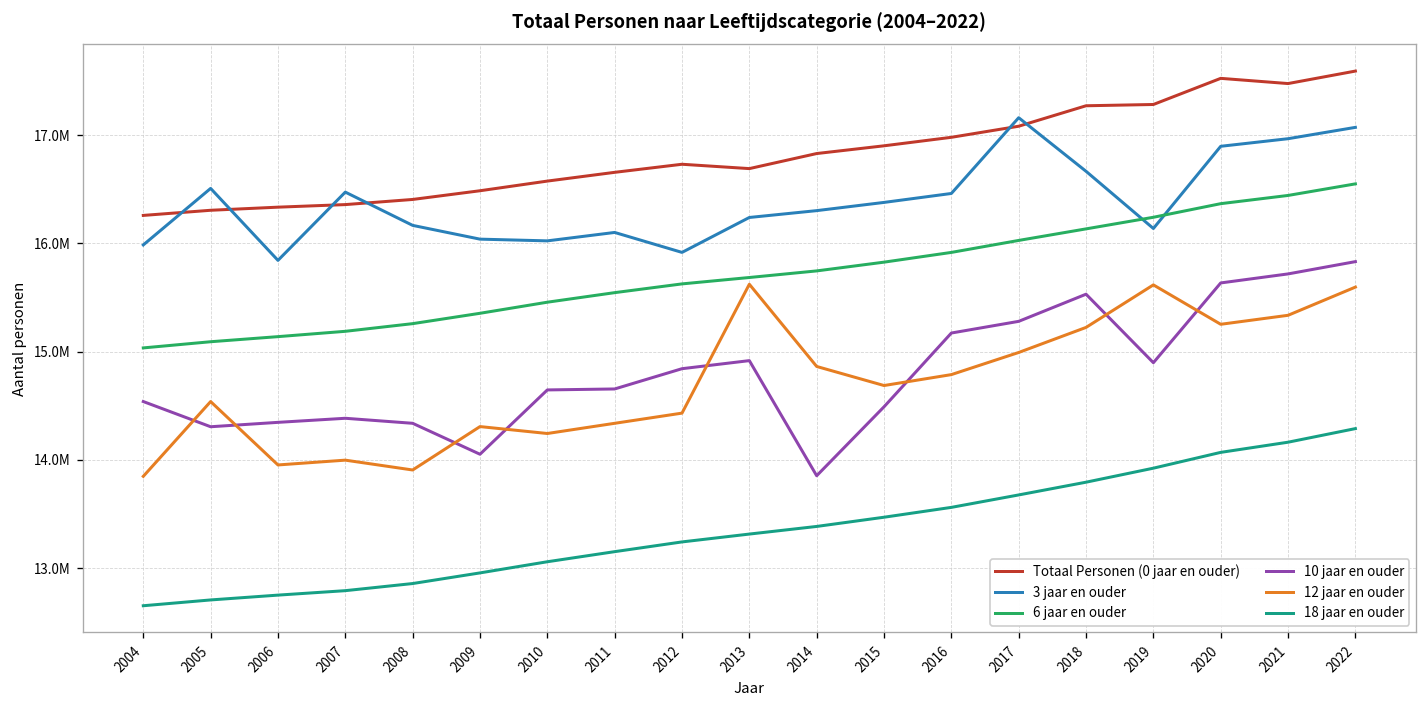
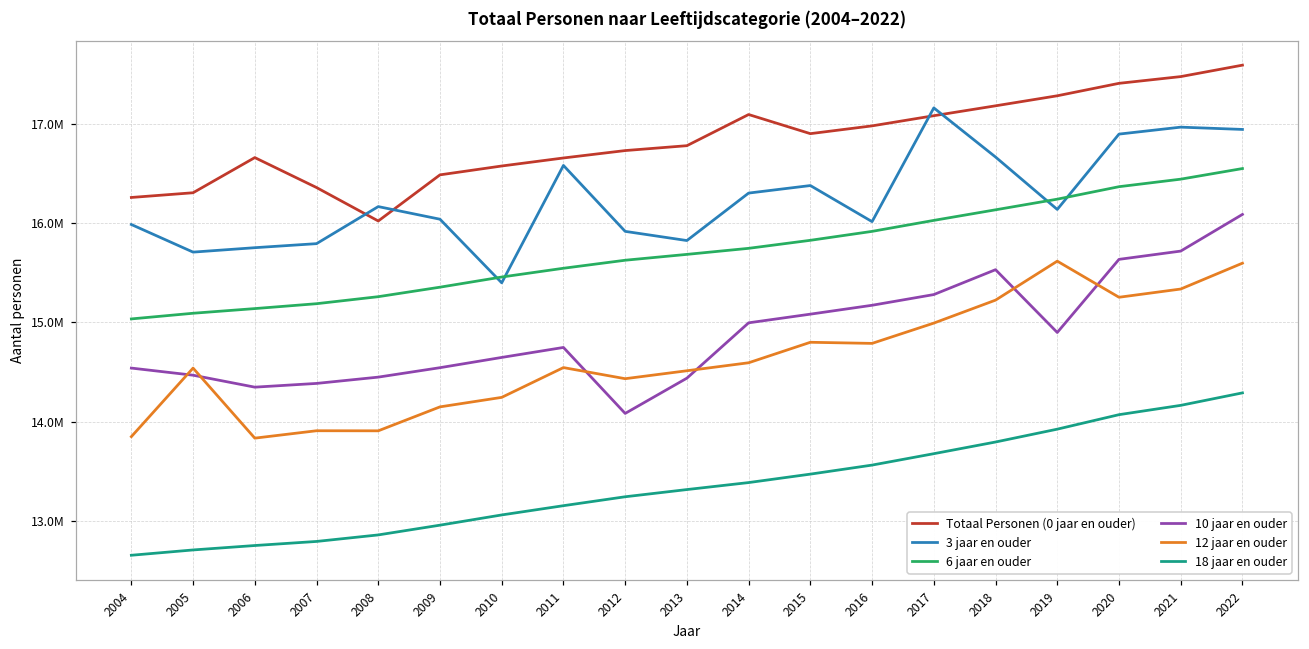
  {
    "Totaal Personen (0 jaar en ouder)": {
      "2004": 16300000,
      "2005": 16300000,
-     "2006": 16300000,
+     "2006": 16700000,
      "2007": 16400000,
-     "2008": 16400000,
+     "2008": 16000000,
      "2009": 16500000,
      "2010": 16600000,
      "2011": 16700000,
      "2012": 16700000,
-     "2013": 16700000,
-     "2014": 16800000,
+     "2013": 16800000,
+     "2014": 17100000,
      "2015": 16900000,
      "2016": 17000000,
      "2017": 17100000,
-     "2018": 17300000,
+     "2018": 17200000,
      "2019": 17300000,
-     "2020": 17500000,
+     "2020": 17400000,
      "2021": 17500000,
      "2022": 17600000
    },
    "3 jaar en ouder": {
      "2004": 16000000,
-     "2005": 16500000,
-     "2006": 15840000,
-     "2007": 16500000,
+     "2005": 15700000,
+     "2006": 15750000,
+     "2007": 15800000,
      "2008": 16200000,
      "2009": 16000000,
-     "2010": 16000000,
-     "2011": 16100000,
+     "2010": 15400000,
+     "2011": 16600000,
      "2012": 15900000,
-     "2013": 16200000,
+     "2013": 15800000,
      "2014": 16300000,
      "2015": 16400000,
-     "2016": 16500000,
+     "2016": 16000000,
      "2017": 17200000,
      "2018": 16700000,
      "2019": 16100000,
      "2020": 16900000,
      "2021": 17000000,
-     "2022": 17100000
+     "2022": 16900000
    },
    "10 jaar en ouder": {
      "2004": 14500000,
-     "2005": 14300000,
+     "2005": 14500000,
      "2006": 14300000,
      "2007": 14400000,
-     "2008": 14300000,
-     "2009": 14100000,
+     "2008": 14400000,
+     "2009": 14500000,
      "2010": 14600000,
-     "2011": 14660000,
-     "2012": 14800000,
-     "2013": 14900000,
-     "2014": 13900000,
-     "2015": 14500000,
+     "2011": 14750000,
+     "2012": 14100000,
+     "2013": 14400000,
+     "2014": 15000000,
+     "2015": 15100000,
      "2016": 15200000,
      "2017": 15300000,
      "2018": 15500000,
      "2019": 14900000,
      "2020": 15600000,
      "2021": 15700000,
-     "2022": 15800000
+     "2022": 16100000
    },
    "12 jaar en ouder": {
      "2004": 13800000,
      "2005": 14500000,
-     "2006": 14000000,
-     "2007": 14000000,
+     "2006": 13800000,
+     "2007": 13900000,
      "2008": 13900000,
-     "2009": 14300000,
+     "2009": 14100000,
      "2010": 14200000,
-     "2011": 14300000,
+     "2011": 14500000,
      "2012": 14400000,
-     "2013": 15600000,
-     "2014": 14900000,
-     "2015": 14700000,
+     "2013": 14500000,
+     "2014": 14600000,
+     "2015": 14800000,
      "2016": 14800000,
      "2017": 15000000,
      "2018": 15200000,
      "2019": 15600000,
      "2020": 15300000,
      "2021": 15300000,
      "2022": 15600000
    }
  }
